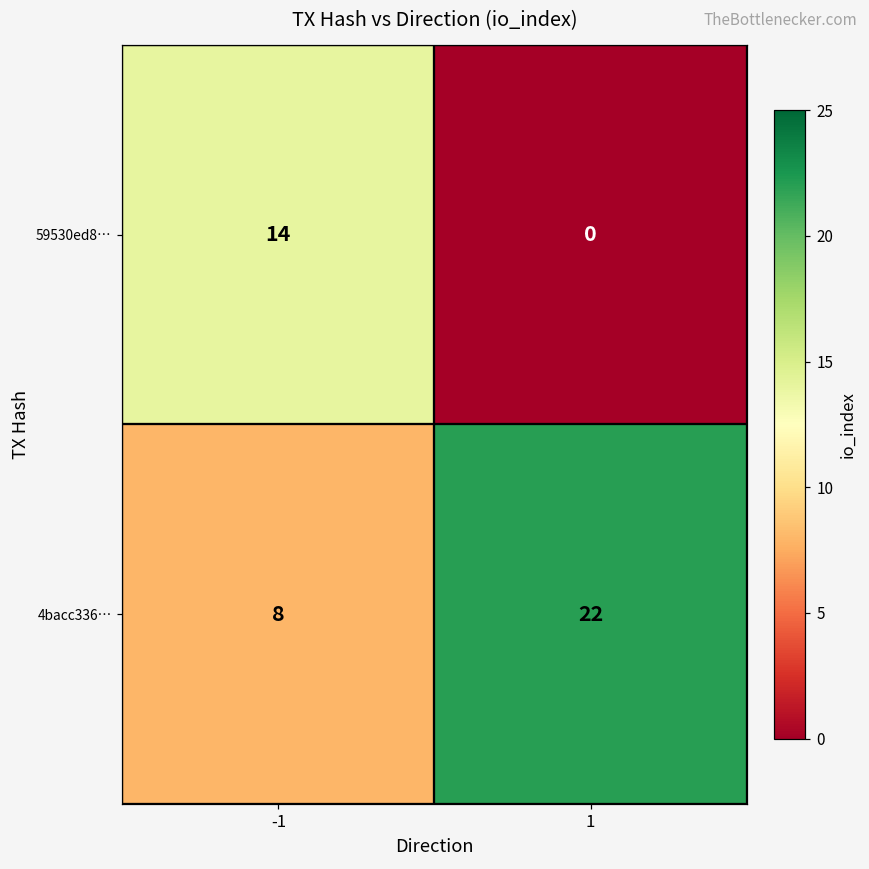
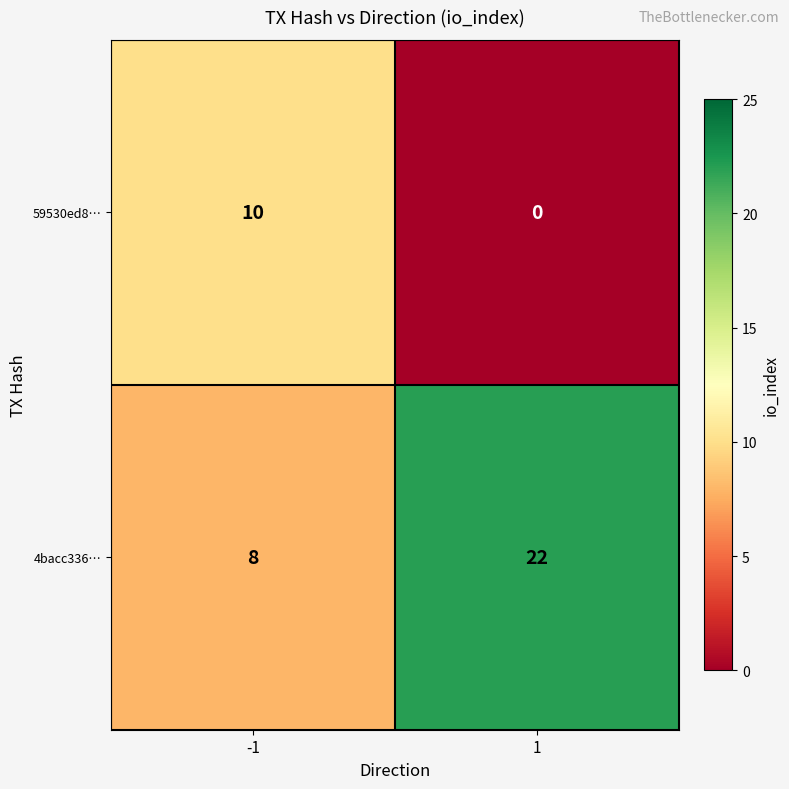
  {
    "59530ed8…": {
-     "-1": 14,
+     "-1": 10,
      "1": 0
    },
    "4bacc336…": {
      "-1": 8,
      "1": 22
    }
  }
